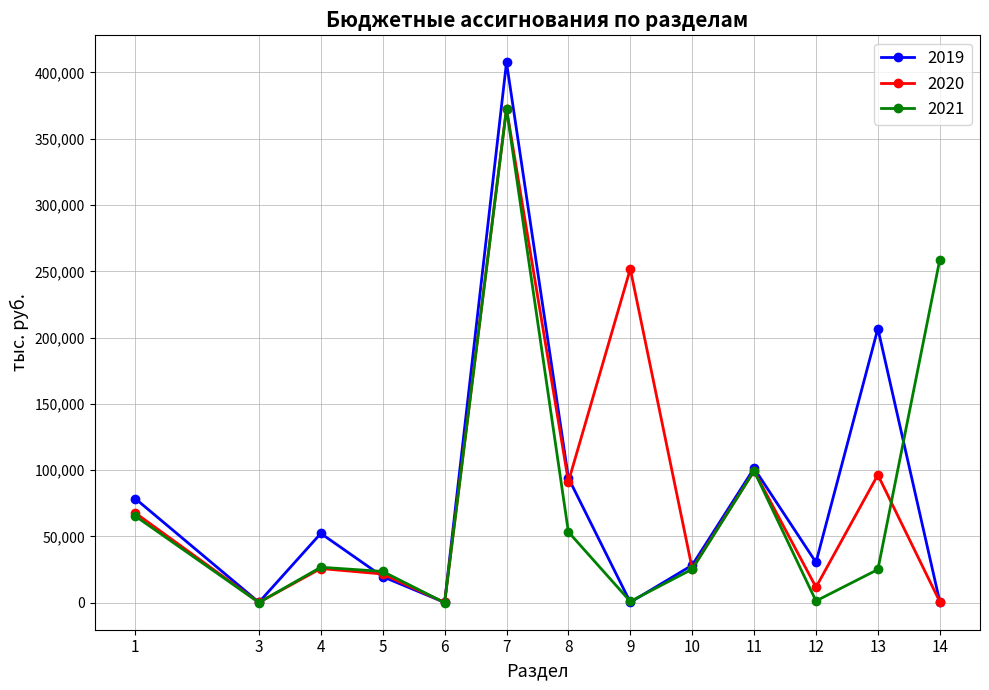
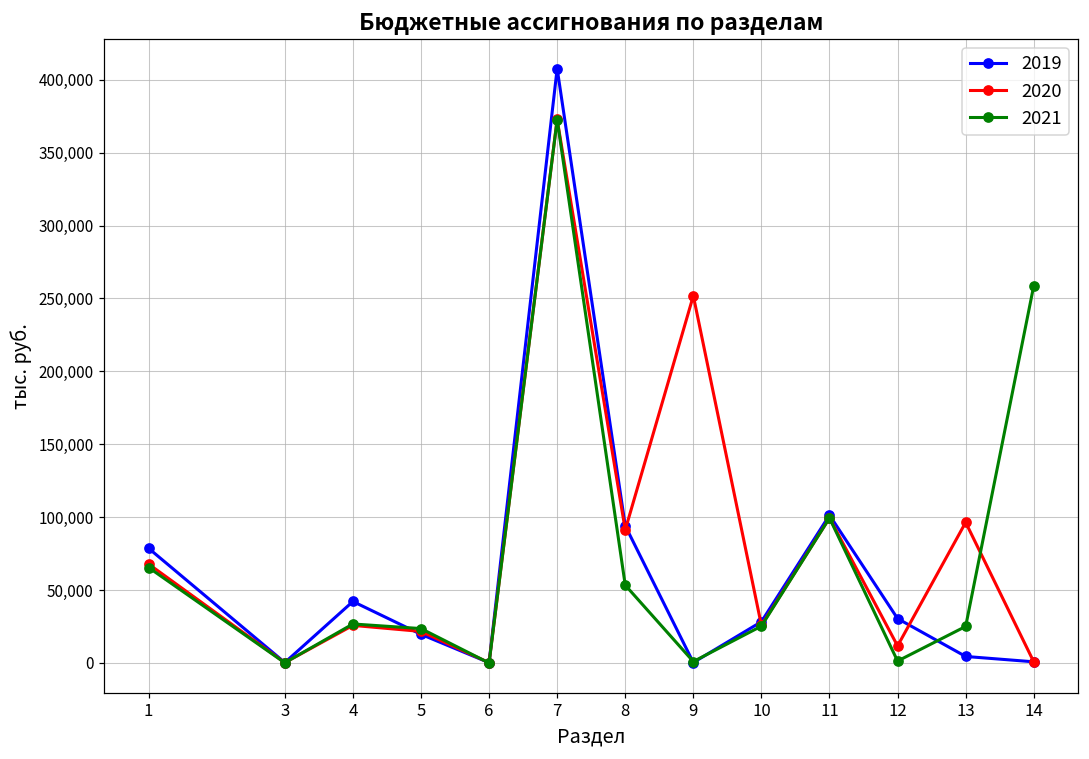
  {
    "2019": {
      "1": "79,000",
-     "4": "52,000",
+     "4": "42,000",
      "5": "20,000",
      "7": "408,000",
      "8": "94,000",
      "10": "28,000",
      "11": "101,000",
      "12": "30,000",
-     "13": "207,000"
+     "13": "4,000"
    },
    "2020": {
      "1": "68,000",
      "5": "22,000",
      "8": "91,000",
      "9": "252,000",
      "12": "12,000",
      "13": "96,000"
    },
    "2021": {
      "1": "65,000",
      "5": "24,000",
      "8": "53,000",
      "12": "1,000",
      "13": "25,000",
      "14": "259,000"
    }
  }
